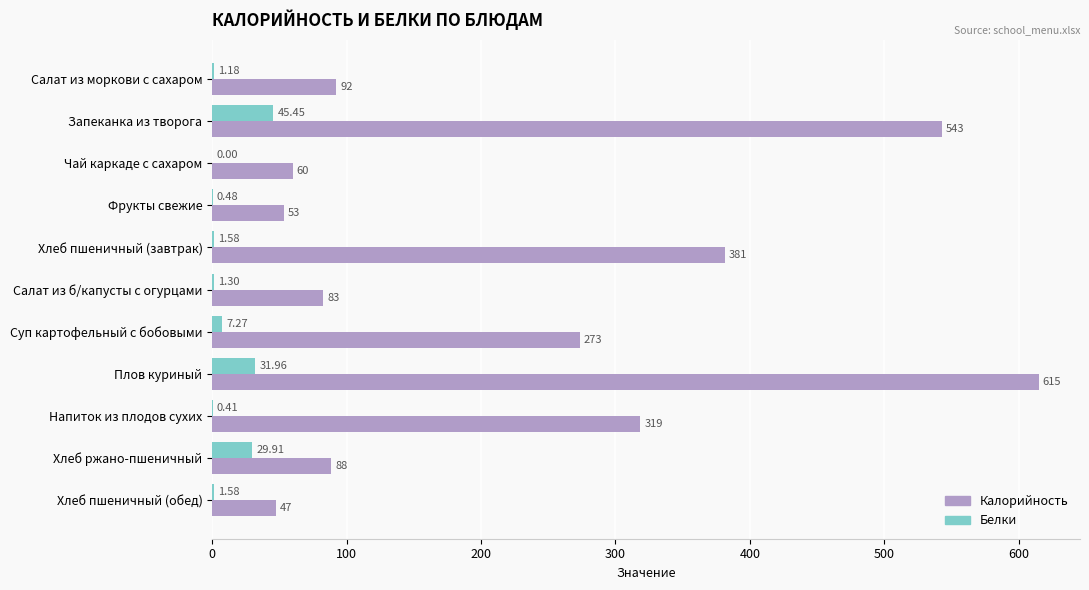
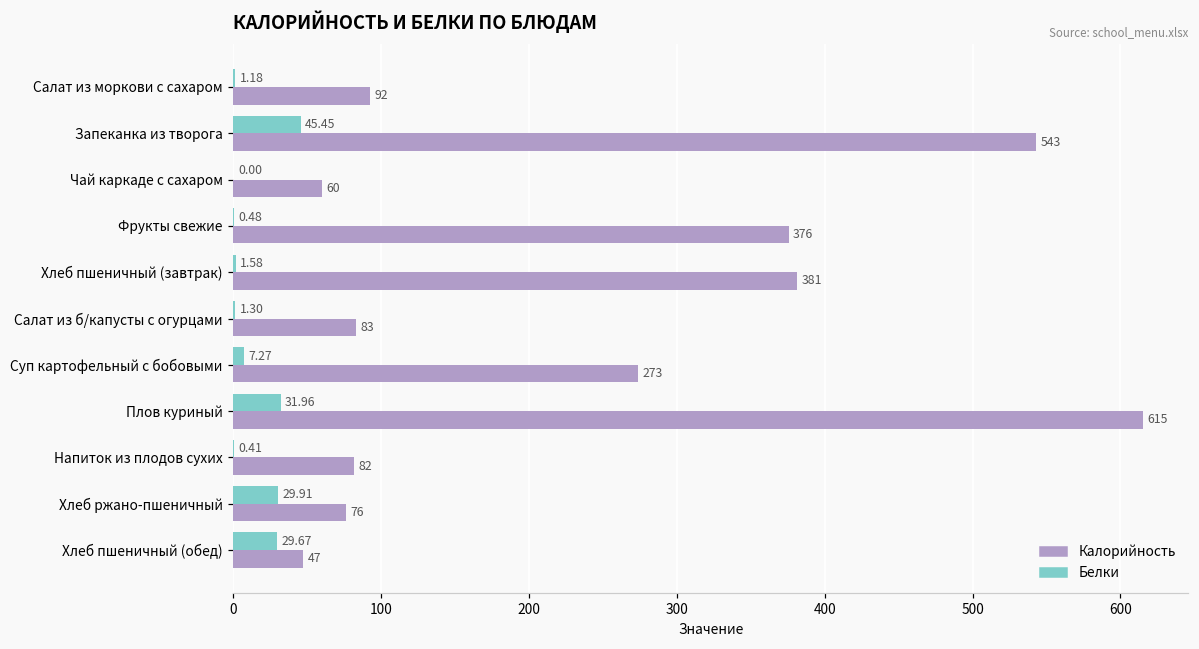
  {
    "Калорийность": {
      "Салат из моркови с сахаром": 92,
      "Запеканка из творога": 543,
      "Чай каркаде с сахаром": 60,
-     "Фрукты свежие": 53,
+     "Фрукты свежие": 376,
      "Хлеб пшеничный (завтрак)": 381,
      "Салат из б/капусты с огурцами": 83,
      "Суп картофельный с бобовыми": 273,
      "Плов куриный": 615,
-     "Напиток из плодов сухих": 319,
-     "Хлеб ржано-пшеничный": 88,
+     "Напиток из плодов сухих": 82,
+     "Хлеб ржано-пшеничный": 76,
      "Хлеб пшеничный (обед)": 47
    },
    "Белки": {
      "Салат из моркови с сахаром": 1.18,
      "Запеканка из творога": 45.45,
      "Чай каркаде с сахаром": 0.00,
      "Фрукты свежие": 0.48,
      "Хлеб пшеничный (завтрак)": 1.58,
      "Салат из б/капусты с огурцами": 1.30,
      "Суп картофельный с бобовыми": 7.27,
      "Плов куриный": 31.96,
      "Напиток из плодов сухих": 0.41,
      "Хлеб ржано-пшеничный": 29.91,
-     "Хлеб пшеничный (обед)": 1.58
+     "Хлеб пшеничный (обед)": 29.67
    }
  }
